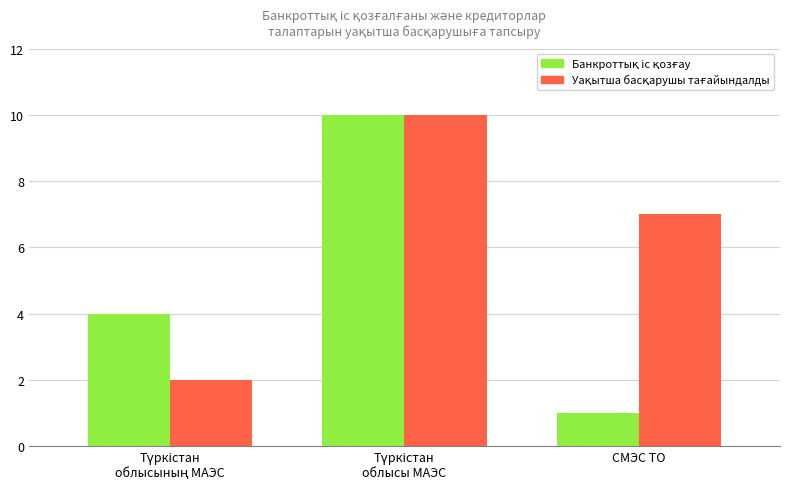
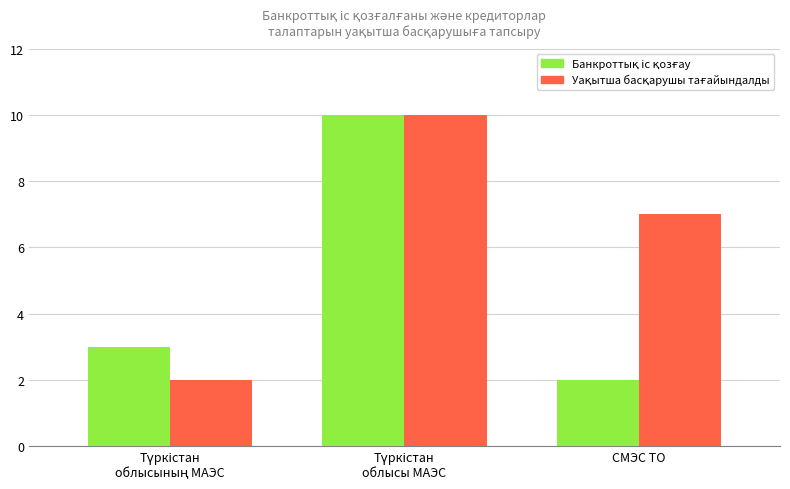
  {
    "Банкроттық іс қозғау": {
-     "Түркістан облысының МАЭС": 4,
+     "Түркістан облысының МАЭС": 3,
      "Түркістан облысы МАЭС": 10,
-     "СМЭС ТО": 1
+     "СМЭС ТО": 2
    },
    "Уақытша басқарушы тағайындалды": {
      "Түркістан облысының МАЭС": 2,
      "Түркістан облысы МАЭС": 10,
      "СМЭС ТО": 7
    }
  }
